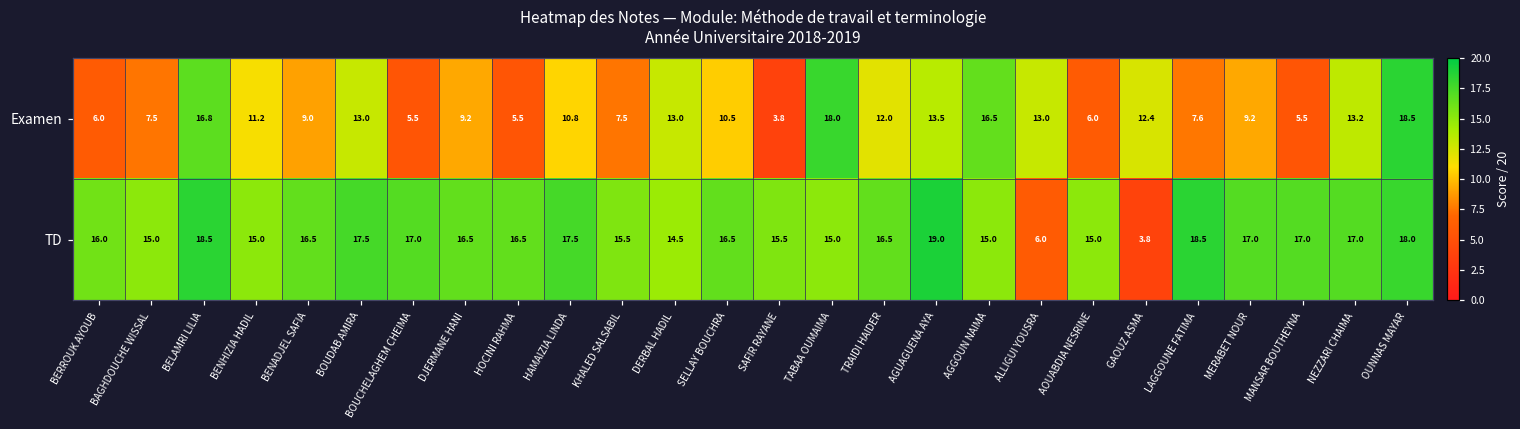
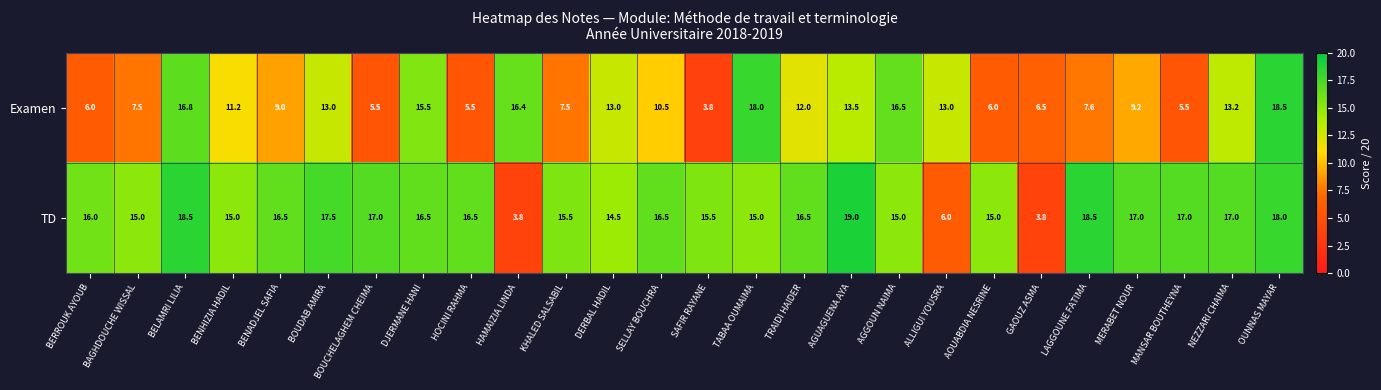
  {
    "Examen": {
      "BERROUK AYOUB": 6.0,
      "BAGHDOUCHE WISSAL": 7.5,
      "BELAMRI LILIA": 16.8,
      "BENHIZIA HADIL": 11.2,
      "BENADJEL SAFIA": 9.0,
      "BOUDAB AMIRA": 13.0,
      "BOUCHELAGHEM CHEIMA": 5.5,
-     "DJERMANE HANI": 9.2,
+     "DJERMANE HANI": 15.5,
      "HOCINI RAHMA": 5.5,
-     "HAMAIZIA LINDA": 10.8,
+     "HAMAIZIA LINDA": 16.4,
      "KHALED SALSABIL": 7.5,
      "DERBAL HADIL": 13.0,
      "SELLAY BOUCHRA": 10.5,
      "SAFIR RAYANE": 3.8,
      "TABAA OUMAIMA": 18.0,
      "TRAIDI HAIDER": 12.0,
      "AGUAGUENA AYA": 13.5,
      "AGGOUN NAIMA": 16.5,
      "ALLIGUI YOUSRA": 13.0,
      "AOUABDIA NESRINE": 6.0,
-     "GAOUZ ASMA": 12.4,
+     "GAOUZ ASMA": 6.5,
      "LAGGOUNE FATIMA": 7.6,
      "MERABET NOUR": 9.2,
      "MANSAR BOUTHEYNA": 5.5,
      "NEZZARI CHAIMA": 13.2,
      "OUNNAS MAYAR": 18.5
    },
    "TD": {
      "BERROUK AYOUB": 16.0,
      "BAGHDOUCHE WISSAL": 15.0,
      "BELAMRI LILIA": 18.5,
      "BENHIZIA HADIL": 15.0,
      "BENADJEL SAFIA": 16.5,
      "BOUDAB AMIRA": 17.5,
      "BOUCHELAGHEM CHEIMA": 17.0,
      "DJERMANE HANI": 16.5,
      "HOCINI RAHMA": 16.5,
-     "HAMAIZIA LINDA": 17.5,
+     "HAMAIZIA LINDA": 3.8,
      "KHALED SALSABIL": 15.5,
      "DERBAL HADIL": 14.5,
      "SELLAY BOUCHRA": 16.5,
      "SAFIR RAYANE": 15.5,
      "TABAA OUMAIMA": 15.0,
      "TRAIDI HAIDER": 16.5,
      "AGUAGUENA AYA": 19.0,
      "AGGOUN NAIMA": 15.0,
      "ALLIGUI YOUSRA": 6.0,
      "AOUABDIA NESRINE": 15.0,
      "GAOUZ ASMA": 3.8,
      "LAGGOUNE FATIMA": 18.5,
      "MERABET NOUR": 17.0,
      "MANSAR BOUTHEYNA": 17.0,
      "NEZZARI CHAIMA": 17.0,
      "OUNNAS MAYAR": 18.0
    }
  }
